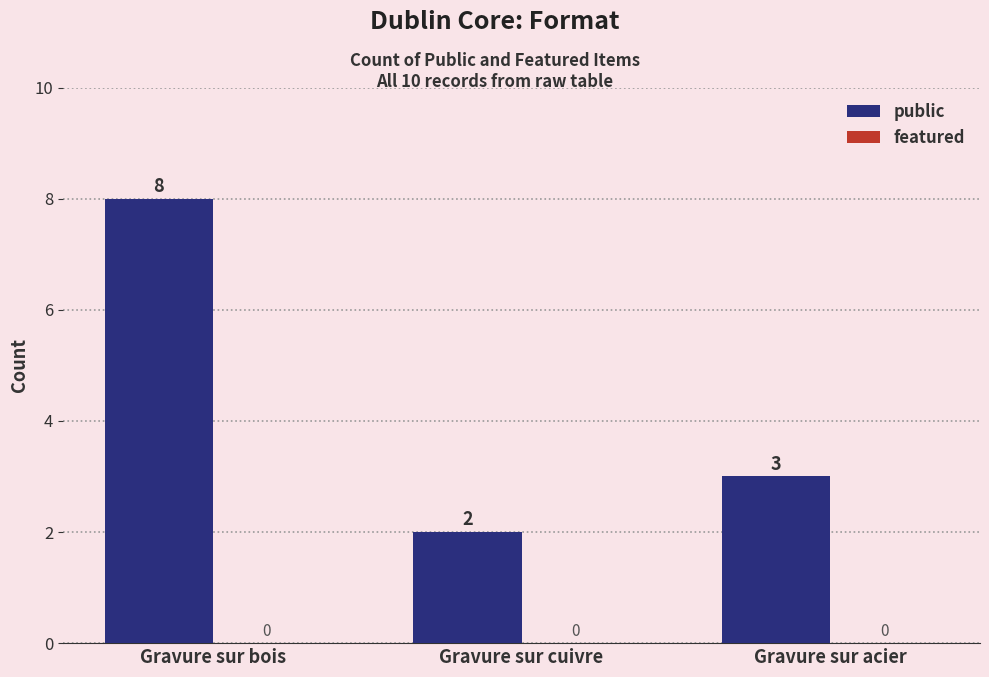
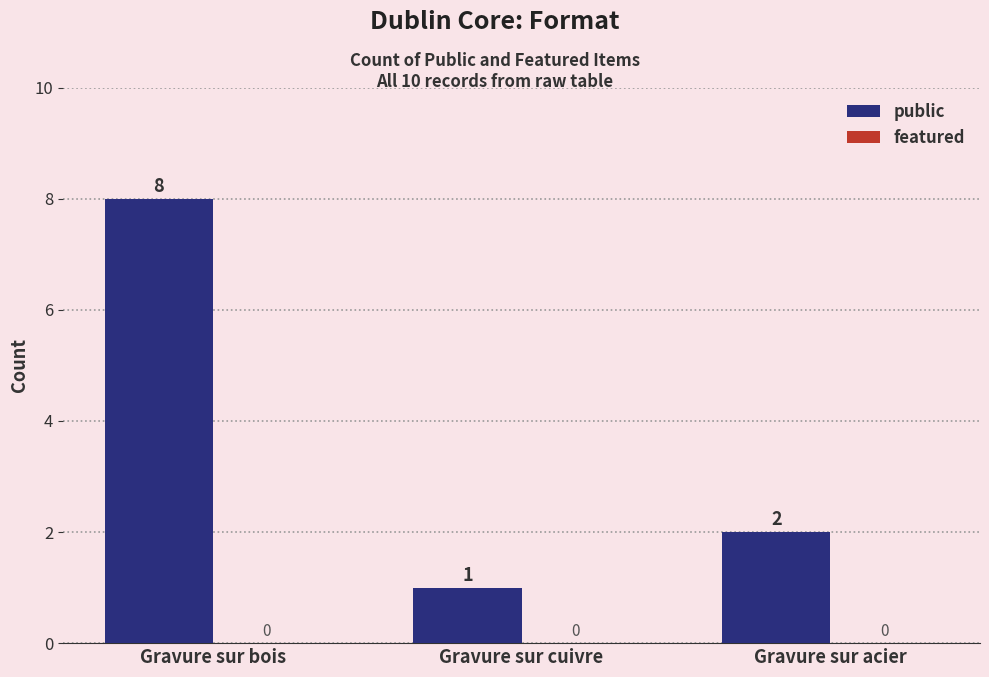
  {
    "public": {
      "Gravure sur bois": 8,
-     "Gravure sur cuivre": 2,
-     "Gravure sur acier": 3
+     "Gravure sur cuivre": 1,
+     "Gravure sur acier": 2
    },
    "featured": {
      "Gravure sur bois": 0,
      "Gravure sur cuivre": 0,
      "Gravure sur acier": 0
    }
  }
